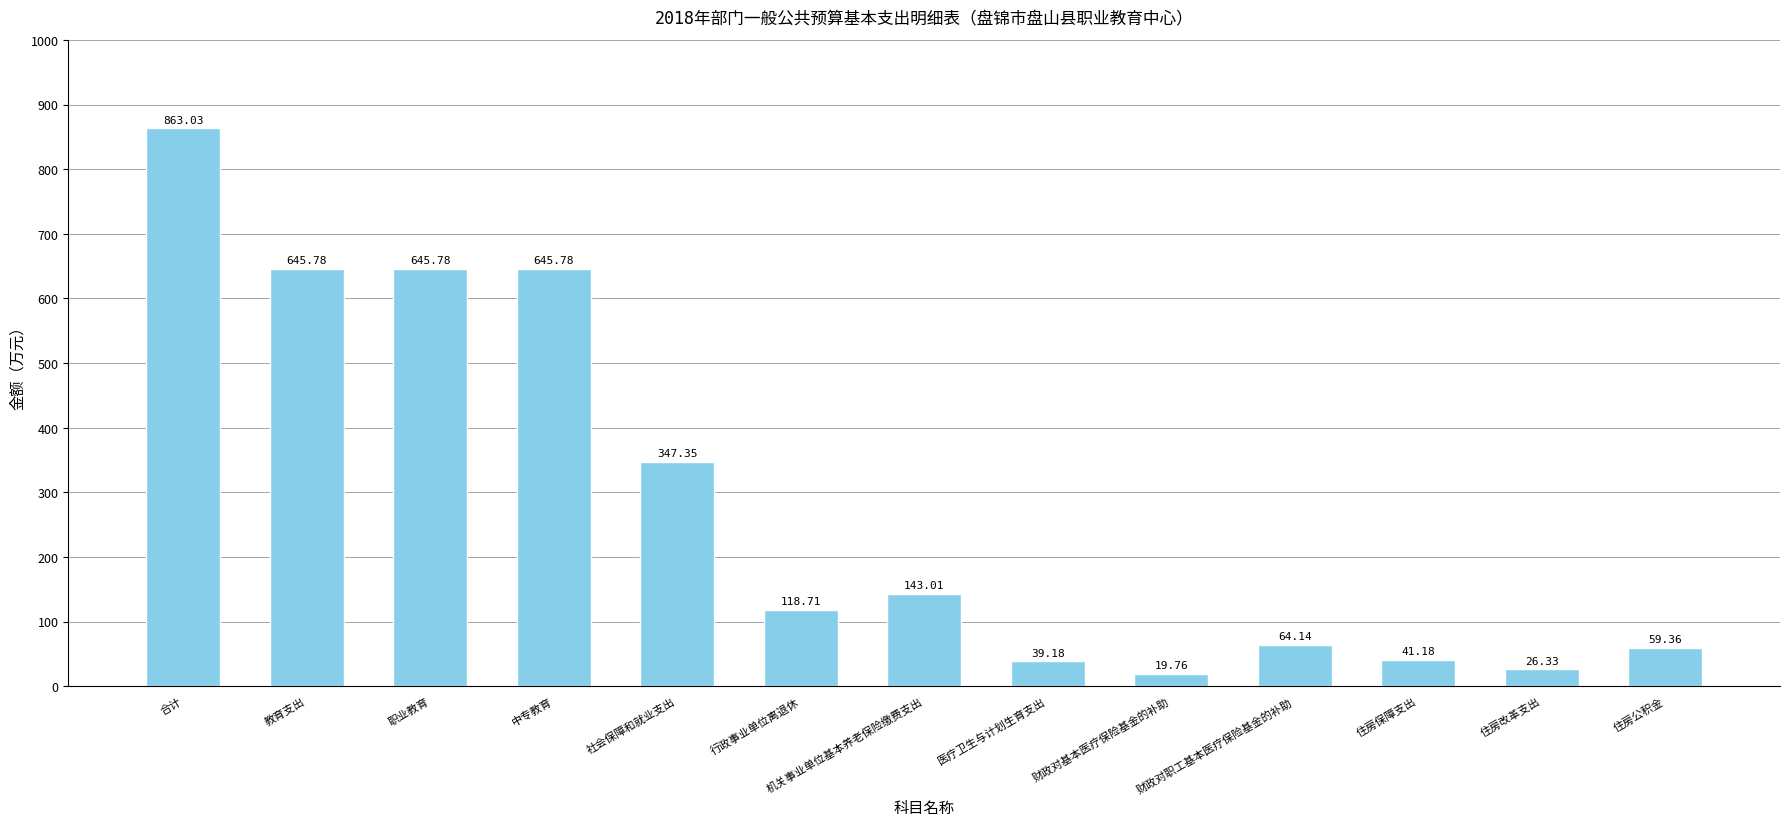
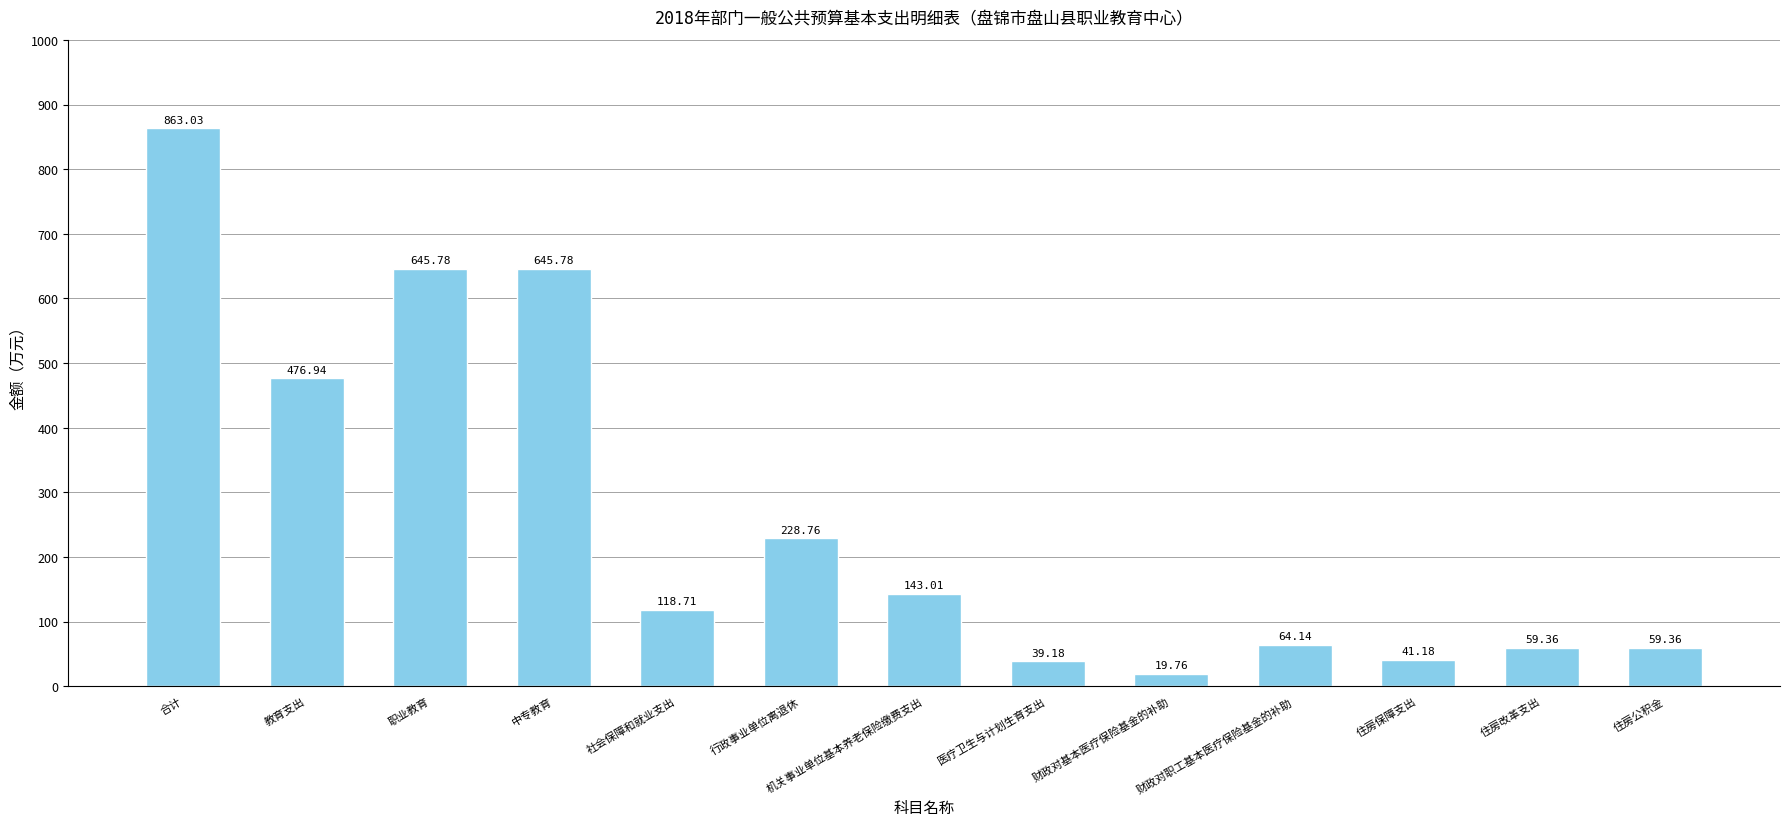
  {
    "合计": 863.03,
-   "教育支出": 645.78,
+   "教育支出": 476.94,
    "职业教育": 645.78,
    "中专教育": 645.78,
-   "社会保障和就业支出": 347.35,
-   "行政事业单位离退休": 118.71,
+   "社会保障和就业支出": 118.71,
+   "行政事业单位离退休": 228.76,
    "机关事业单位基本养老保险缴费支出": 143.01,
    "医疗卫生与计划生育支出": 39.18,
    "财政对基本医疗保险基金的补助": 19.76,
    "财政对职工基本医疗保险基金的补助": 64.14,
    "住房保障支出": 41.18,
-   "住房改革支出": 26.33,
+   "住房改革支出": 59.36,
    "住房公积金": 59.36
  }
